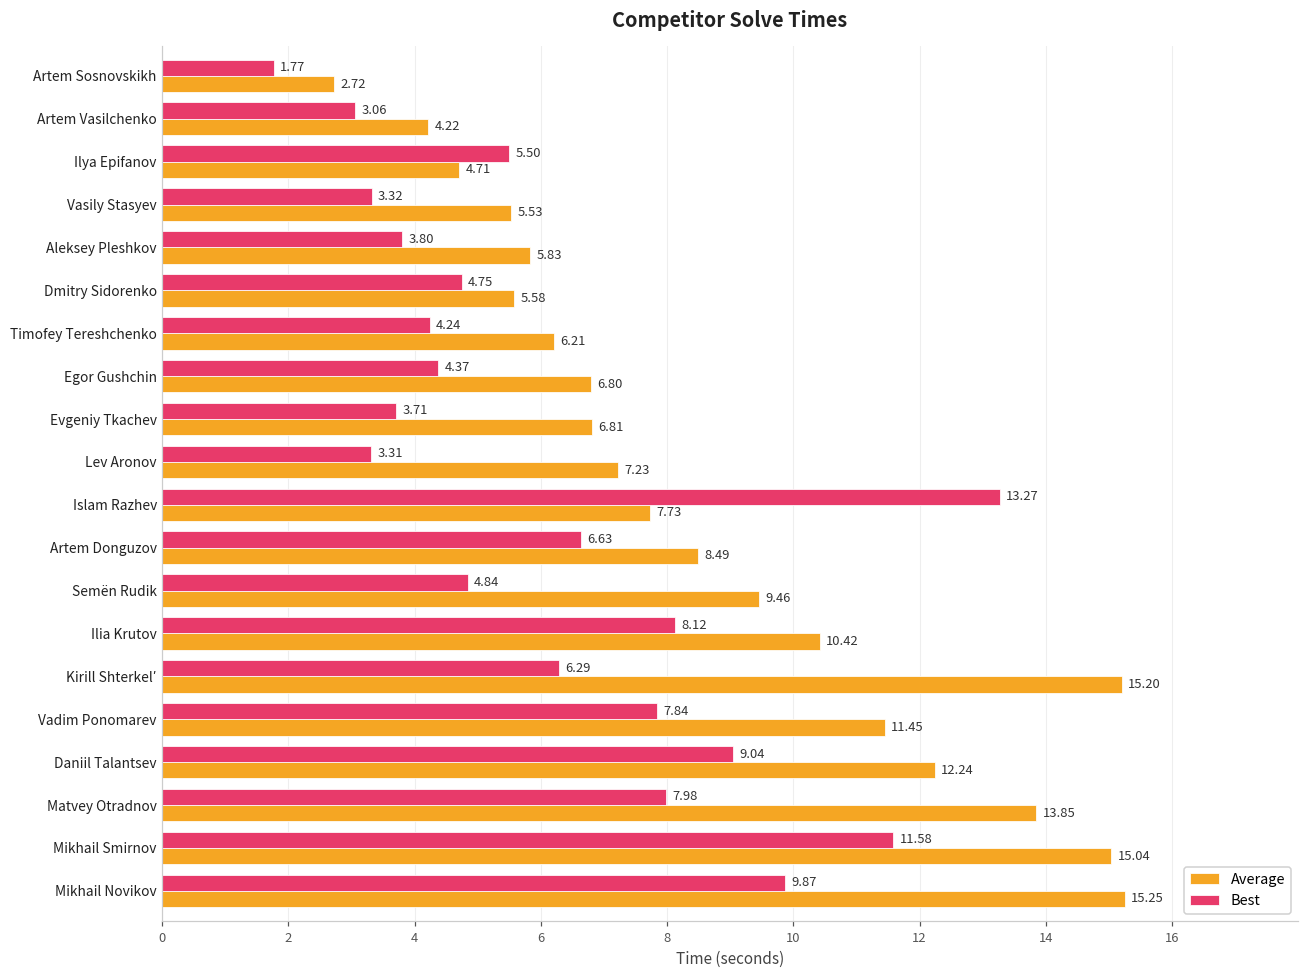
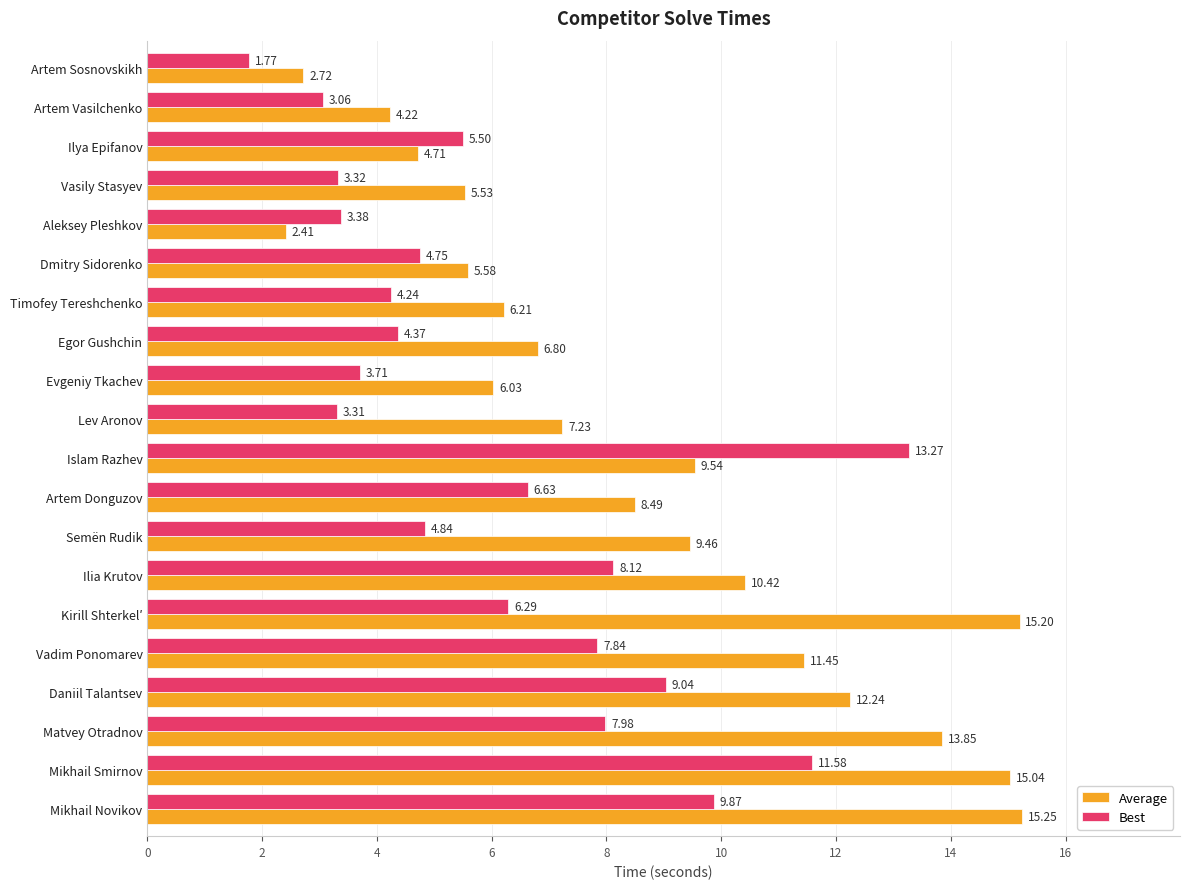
  {
    "Average": {
      "Artem Sosnovskikh": 2.72,
      "Artem Vasilchenko": 4.22,
      "Ilya Epifanov": 4.71,
      "Vasily Stasyev": 5.53,
-     "Aleksey Pleshkov": 5.83,
+     "Aleksey Pleshkov": 2.41,
      "Dmitry Sidorenko": 5.58,
      "Timofey Tereshchenko": 6.21,
      "Egor Gushchin": 6.80,
-     "Evgeniy Tkachev": 6.81,
+     "Evgeniy Tkachev": 6.03,
      "Lev Aronov": 7.23,
-     "Islam Razhev": 7.73,
+     "Islam Razhev": 9.54,
      "Artem Donguzov": 8.49,
      "Semën Rudik": 9.46,
      "Ilia Krutov": 10.42,
      "Kirill Shterkelʹ": 15.20,
      "Vadim Ponomarev": 11.45,
      "Daniil Talantsev": 12.24,
      "Matvey Otradnov": 13.85,
      "Mikhail Smirnov": 15.04,
      "Mikhail Novikov": 15.25
    },
    "Best": {
      "Artem Sosnovskikh": 1.77,
      "Artem Vasilchenko": 3.06,
      "Ilya Epifanov": 5.50,
      "Vasily Stasyev": 3.32,
-     "Aleksey Pleshkov": 3.80,
+     "Aleksey Pleshkov": 3.38,
      "Dmitry Sidorenko": 4.75,
      "Timofey Tereshchenko": 4.24,
      "Egor Gushchin": 4.37,
      "Evgeniy Tkachev": 3.71,
      "Lev Aronov": 3.31,
      "Islam Razhev": 13.27,
      "Artem Donguzov": 6.63,
      "Semën Rudik": 4.84,
      "Ilia Krutov": 8.12,
      "Kirill Shterkelʹ": 6.29,
      "Vadim Ponomarev": 7.84,
      "Daniil Talantsev": 9.04,
      "Matvey Otradnov": 7.98,
      "Mikhail Smirnov": 11.58,
      "Mikhail Novikov": 9.87
    }
  }
